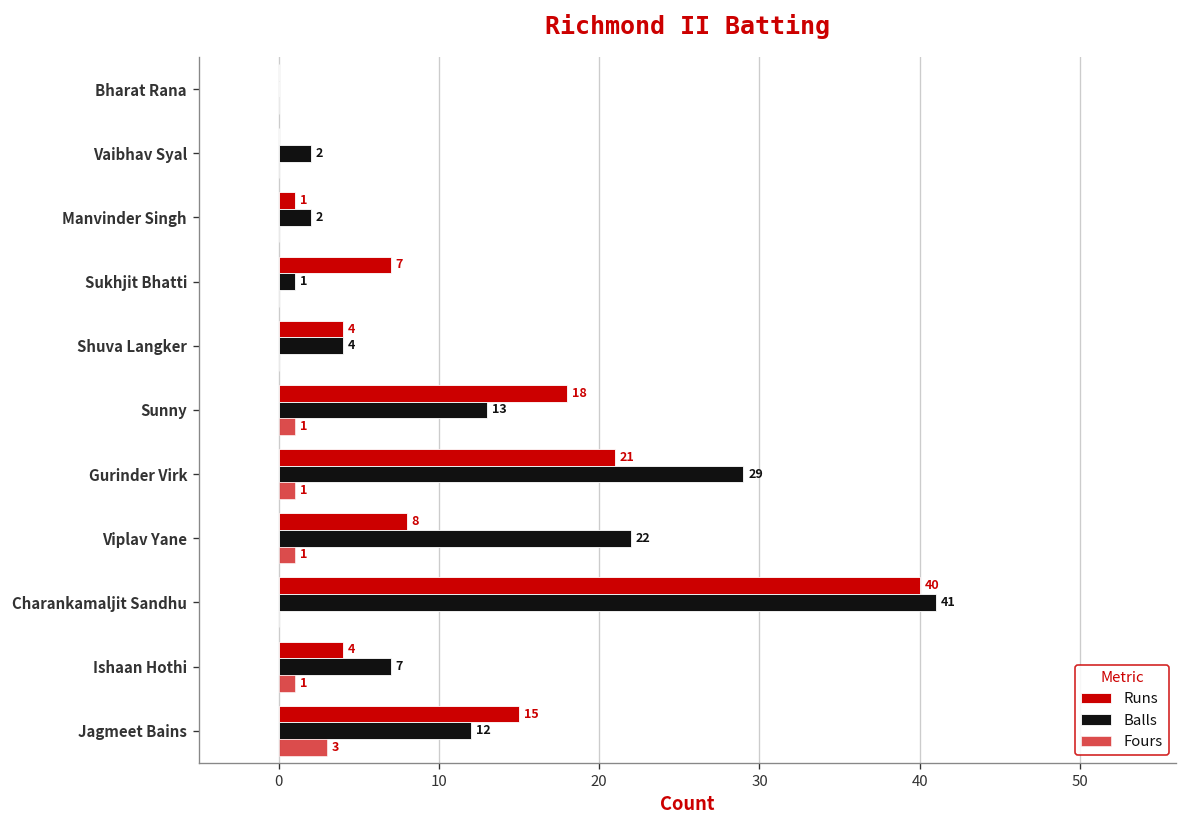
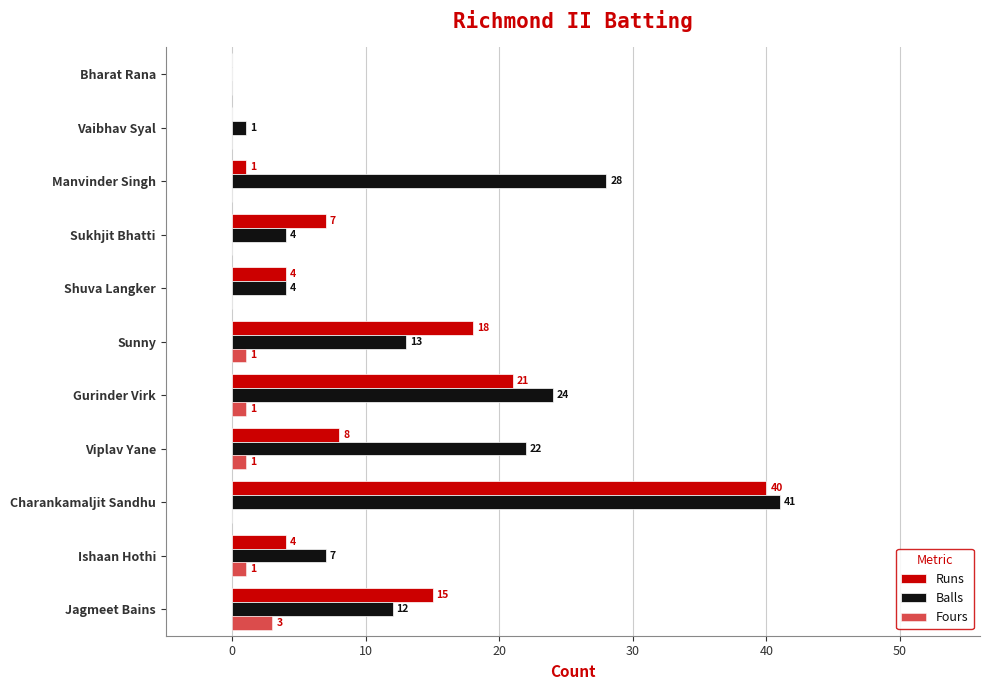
  {
    "Balls": {
-     "Vaibhav Syal": 2,
-     "Manvinder Singh": 2,
-     "Sukhjit Bhatti": 1,
+     "Vaibhav Syal": 1,
+     "Manvinder Singh": 28,
+     "Sukhjit Bhatti": 4,
      "Shuva Langker": 4,
      "Sunny": 13,
-     "Gurinder Virk": 29,
+     "Gurinder Virk": 24,
      "Viplav Yane": 22,
      "Charankamaljit Sandhu": 41,
      "Ishaan Hothi": 7,
      "Jagmeet Bains": 12
    }
  }
